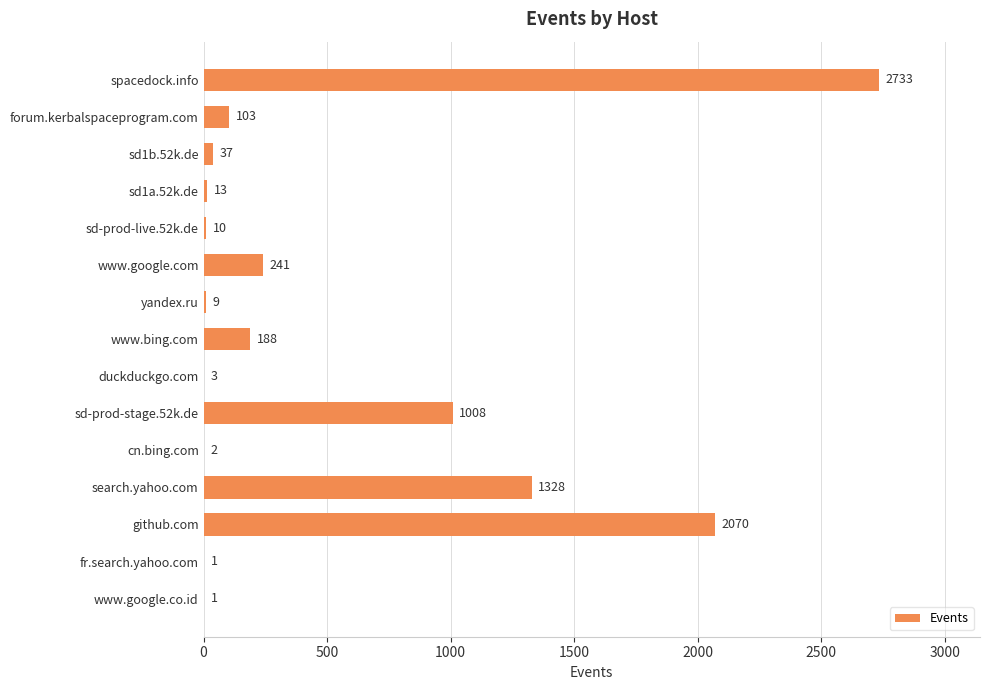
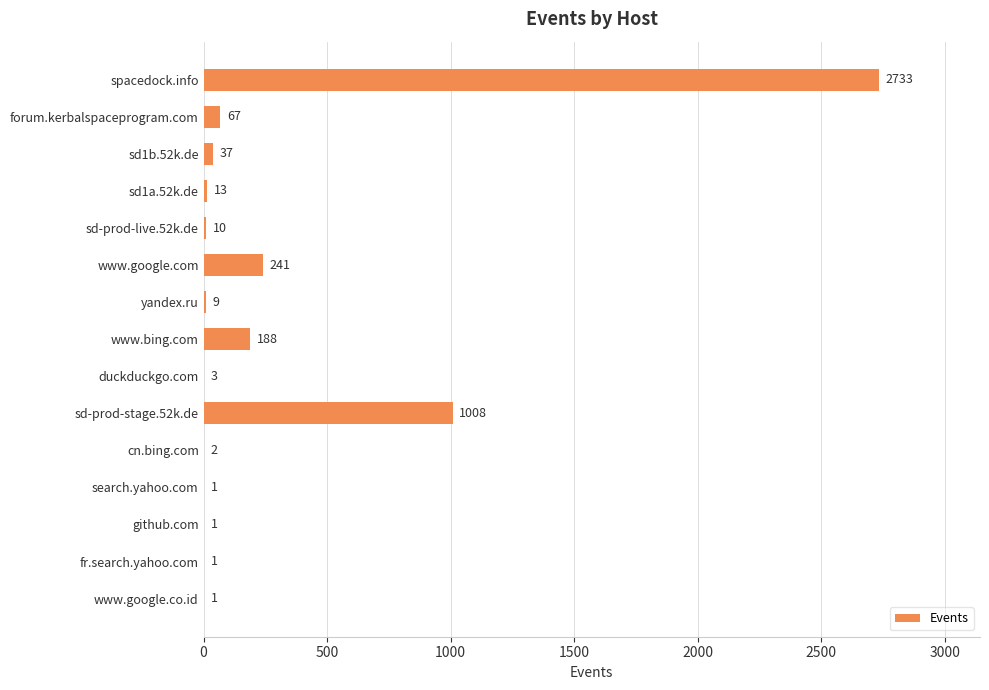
  {
    "spacedock.info": 2733,
-   "forum.kerbalspaceprogram.com": 103,
+   "forum.kerbalspaceprogram.com": 67,
    "sd1b.52k.de": 37,
    "sd1a.52k.de": 13,
    "sd-prod-live.52k.de": 10,
    "www.google.com": 241,
    "yandex.ru": 9,
    "www.bing.com": 188,
    "duckduckgo.com": 3,
    "sd-prod-stage.52k.de": 1008,
    "cn.bing.com": 2,
-   "search.yahoo.com": 1328,
-   "github.com": 2070,
+   "search.yahoo.com": 1,
+   "github.com": 1,
    "fr.search.yahoo.com": 1,
    "www.google.co.id": 1
  }
